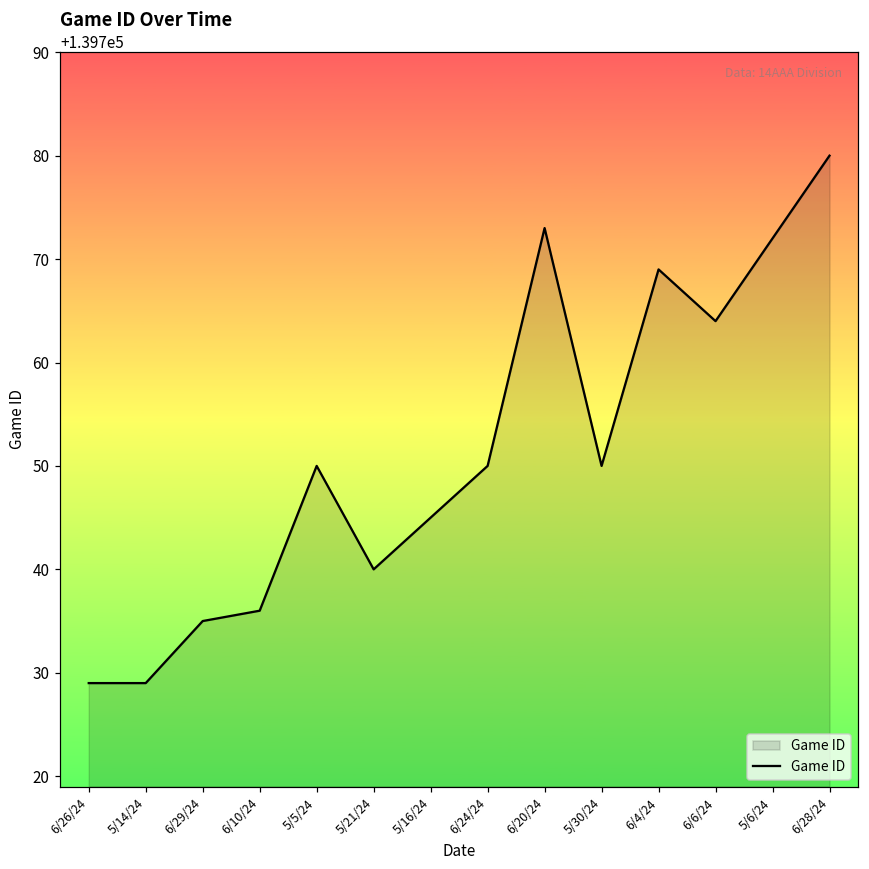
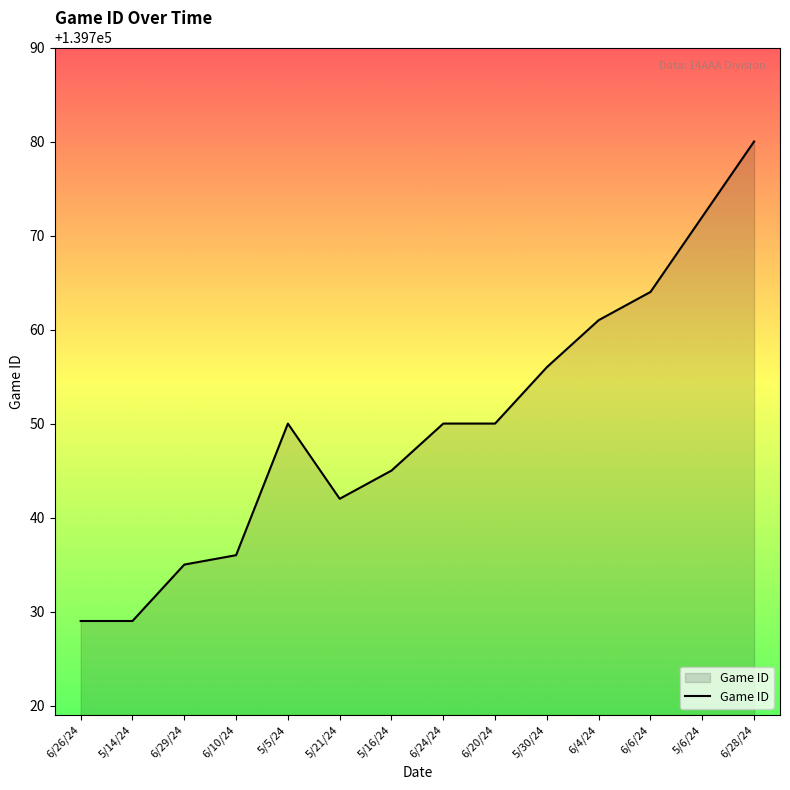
  {
    "6/26/24": 139729,
    "5/14/24": 139729,
    "6/29/24": 139735,
    "6/10/24": 139736,
    "5/5/24": 139750,
-   "5/21/24": 139740,
+   "5/21/24": 139742,
    "5/16/24": 139745,
    "6/24/24": 139750,
-   "6/20/24": 139773,
-   "5/30/24": 139750,
-   "6/4/24": 139769,
+   "6/20/24": 139750,
+   "5/30/24": 139756,
+   "6/4/24": 139761,
    "6/6/24": 139764,
    "5/6/24": 139772,
    "6/28/24": 139780
  }
